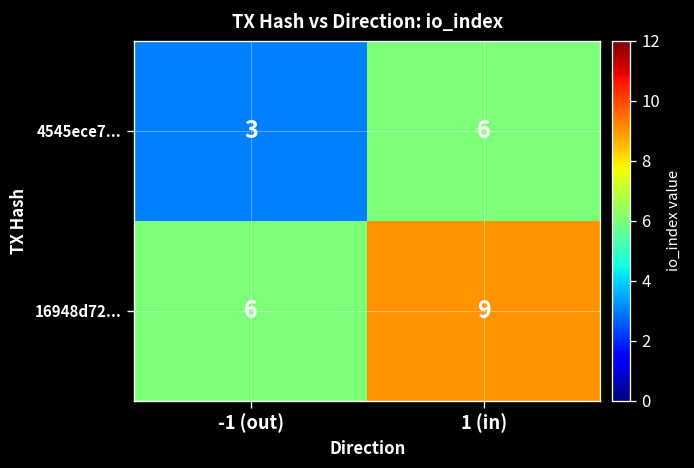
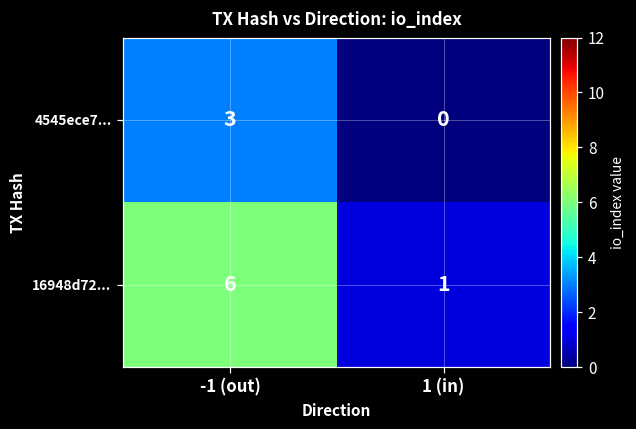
  {
    "4545ece7...": {
      "-1 (out)": 3,
-     "1 (in)": 6
+     "1 (in)": 0
    },
    "16948d72...": {
      "-1 (out)": 6,
-     "1 (in)": 9
+     "1 (in)": 1
    }
  }
